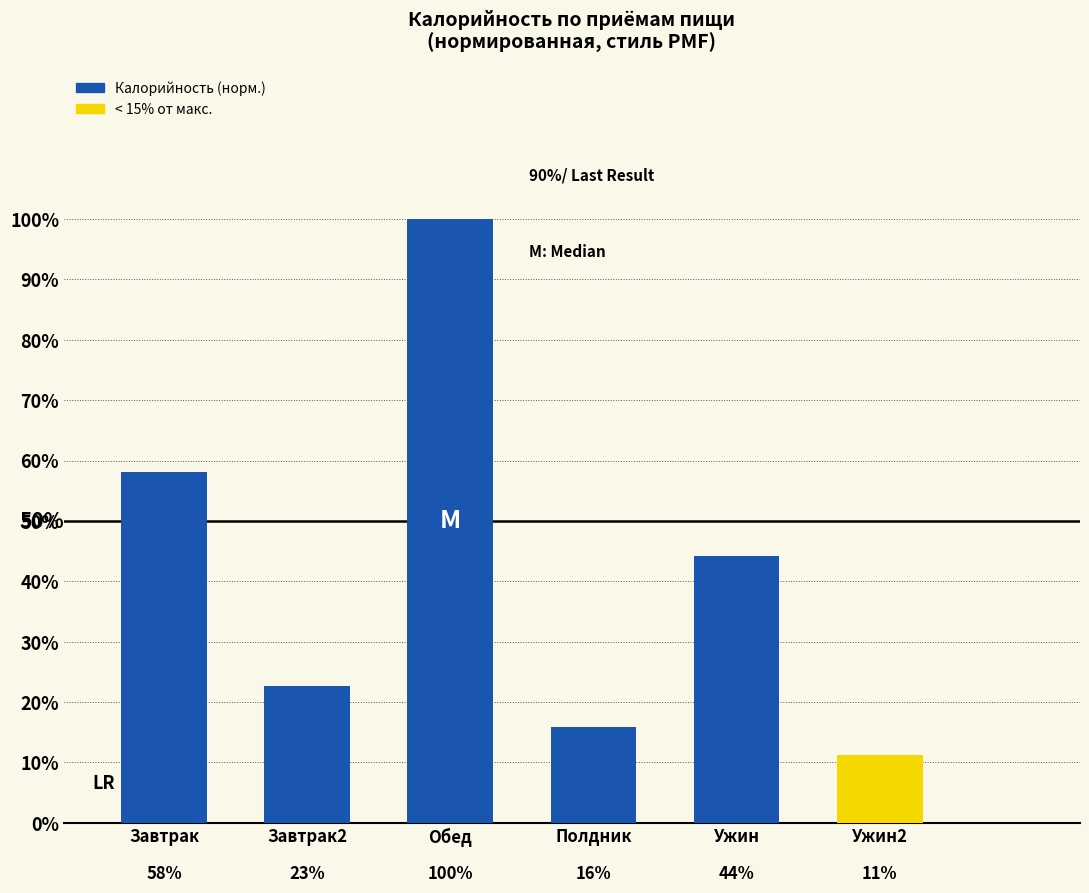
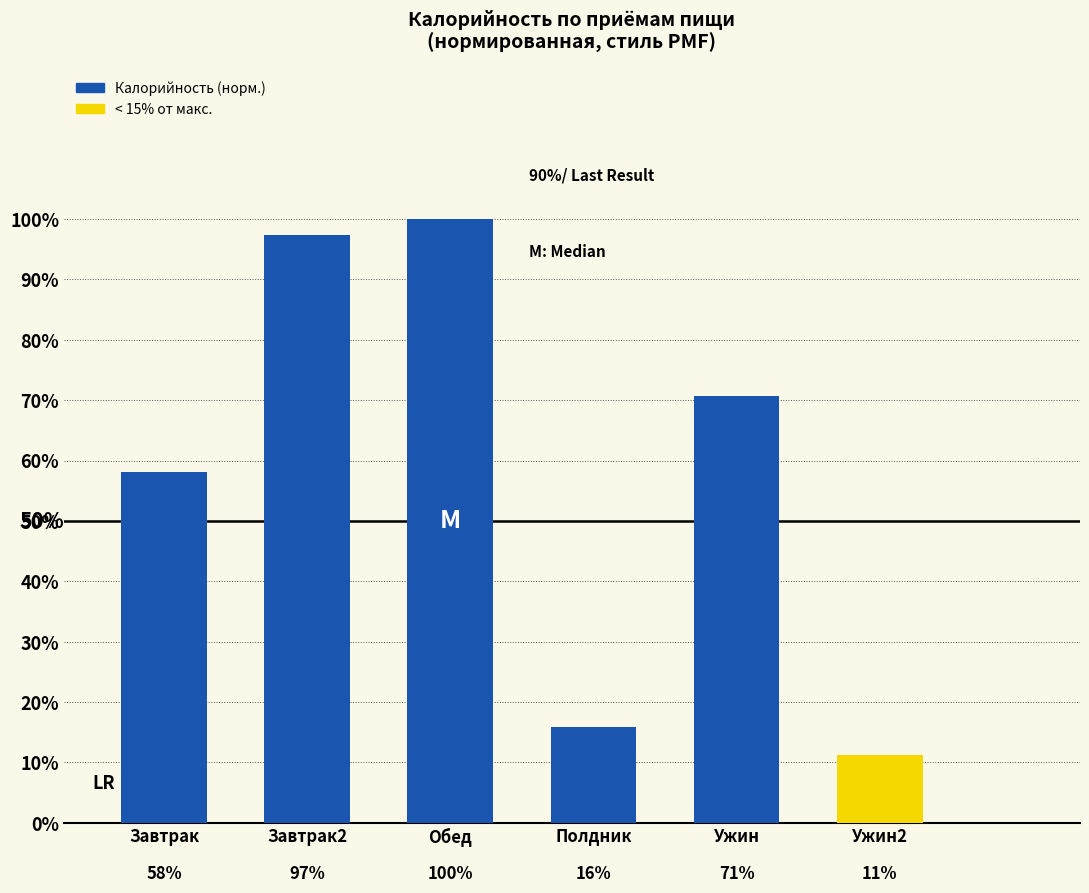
  {
-   "Завтрак2": "23%",
-   "Ужин": "44%"
+   "Завтрак2": "97%",
+   "Ужин": "71%"
  }
